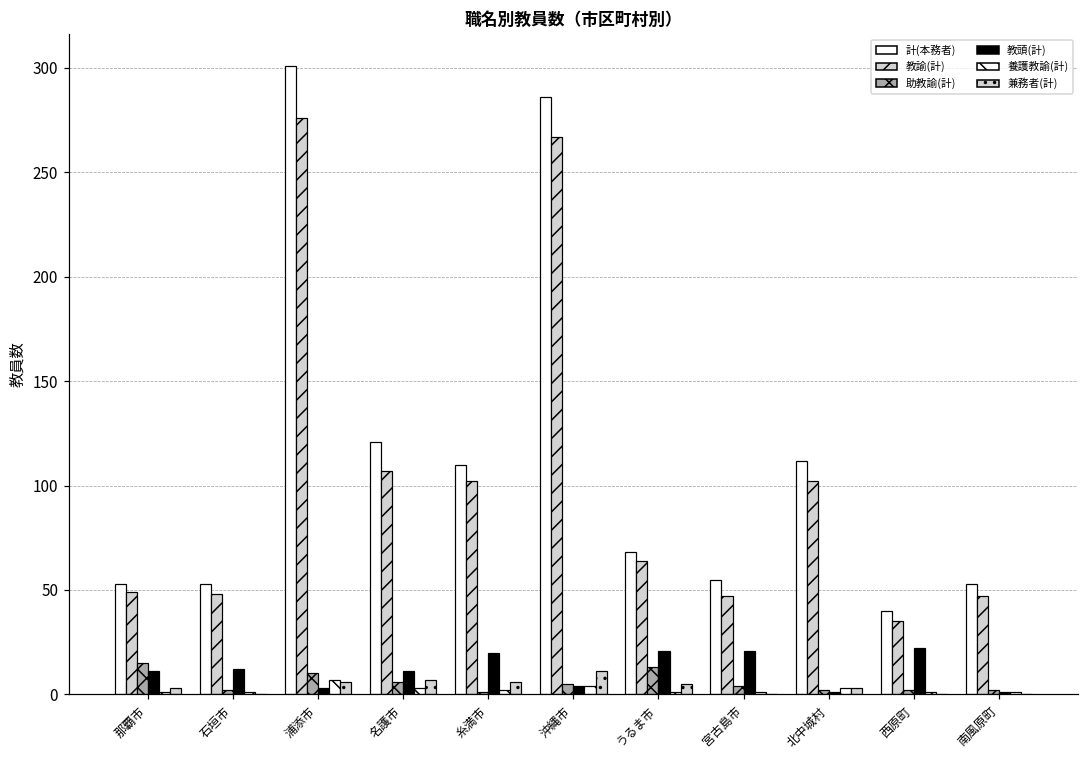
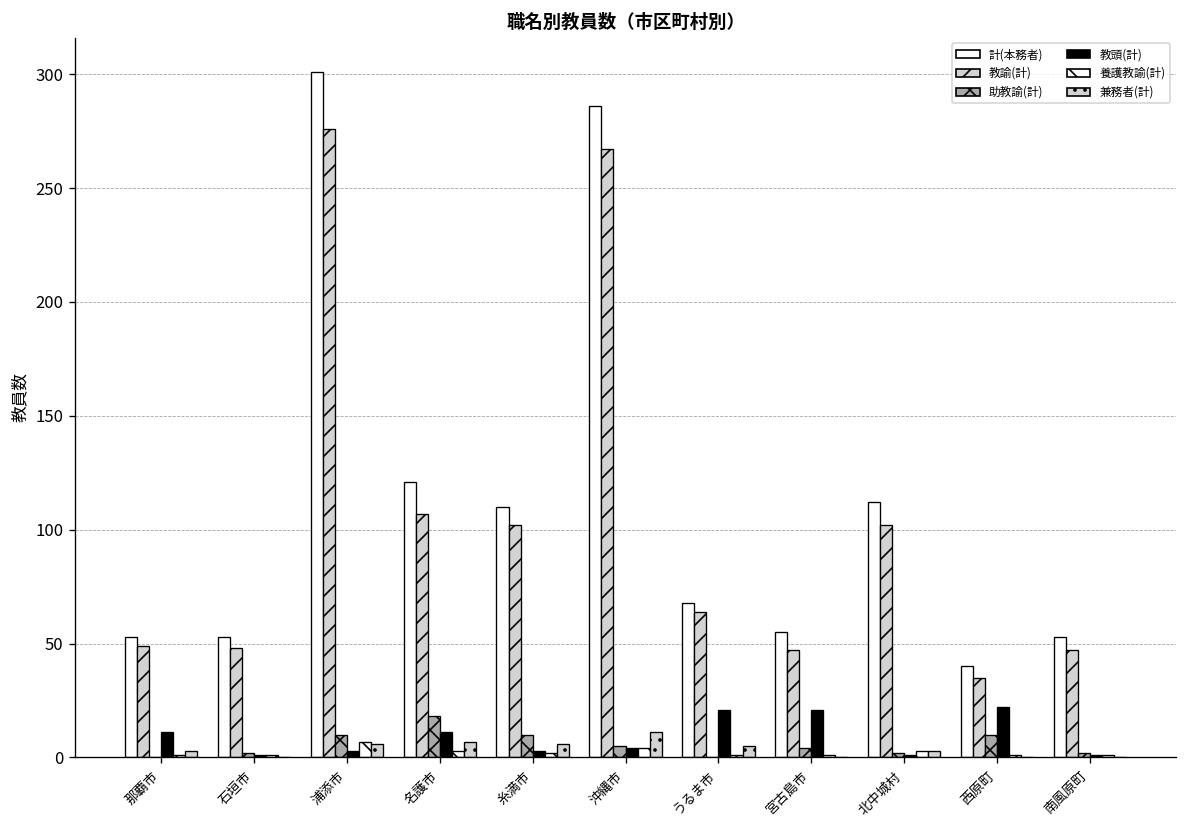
  {
    "助教諭(計)": {
-     "那覇市": 15,
+     "那覇市": 0,
      "石垣市": 2,
      "浦添市": 10,
-     "名護市": 6,
-     "糸満市": 1,
+     "名護市": 18,
+     "糸満市": 10,
      "沖縄市": 5,
-     "うるま市": 13,
+     "うるま市": 0,
      "宮古島市": 4,
      "北中城村": 2,
-     "西原町": 2,
+     "西原町": 10,
      "南風原町": 2
    },
    "教頭(計)": {
      "那覇市": 11,
-     "石垣市": 12,
+     "石垣市": 1,
      "浦添市": 3,
      "名護市": 11,
-     "糸満市": 20,
+     "糸満市": 3,
      "沖縄市": 4,
      "うるま市": 21,
      "宮古島市": 21,
      "西原町": 22
    }
  }
